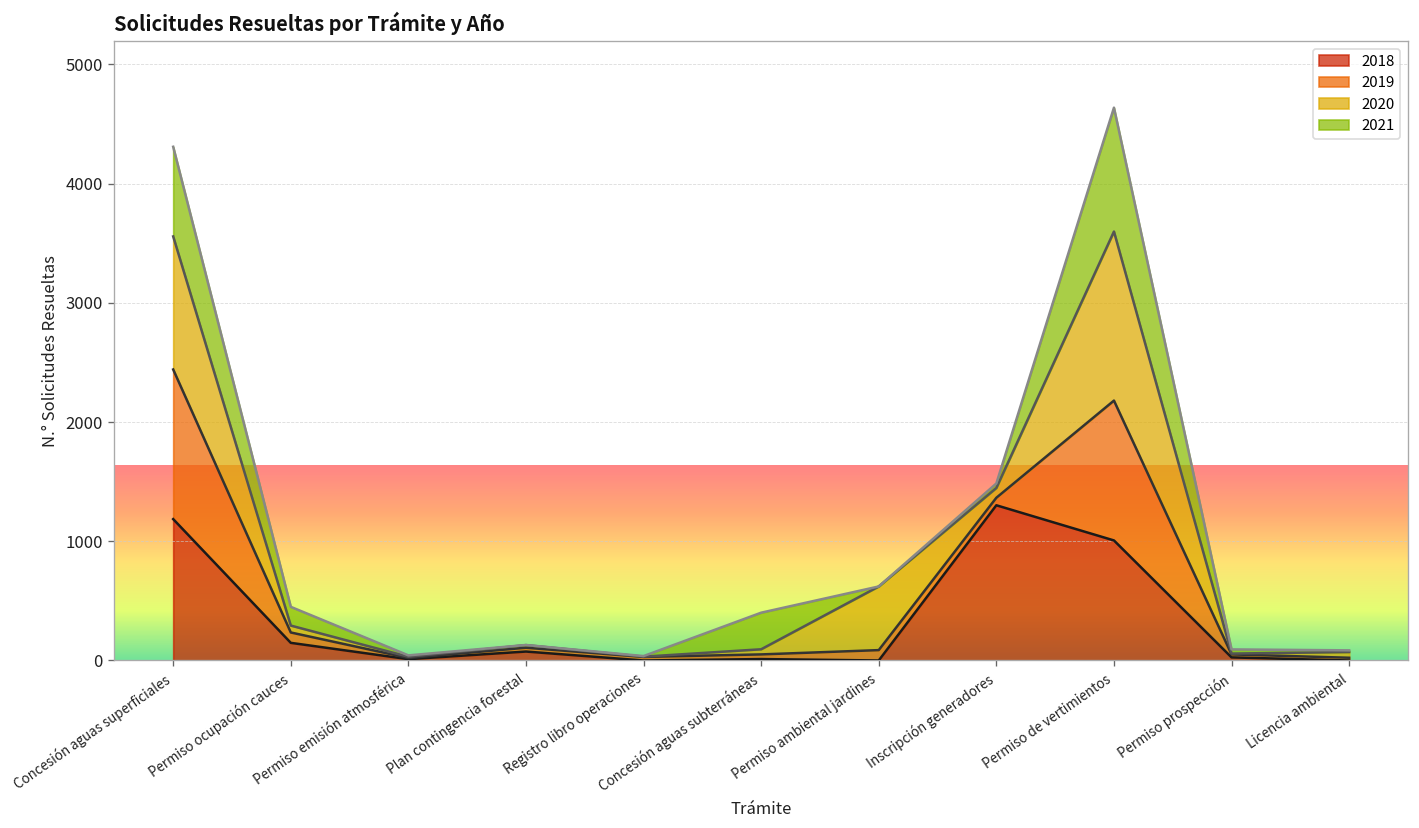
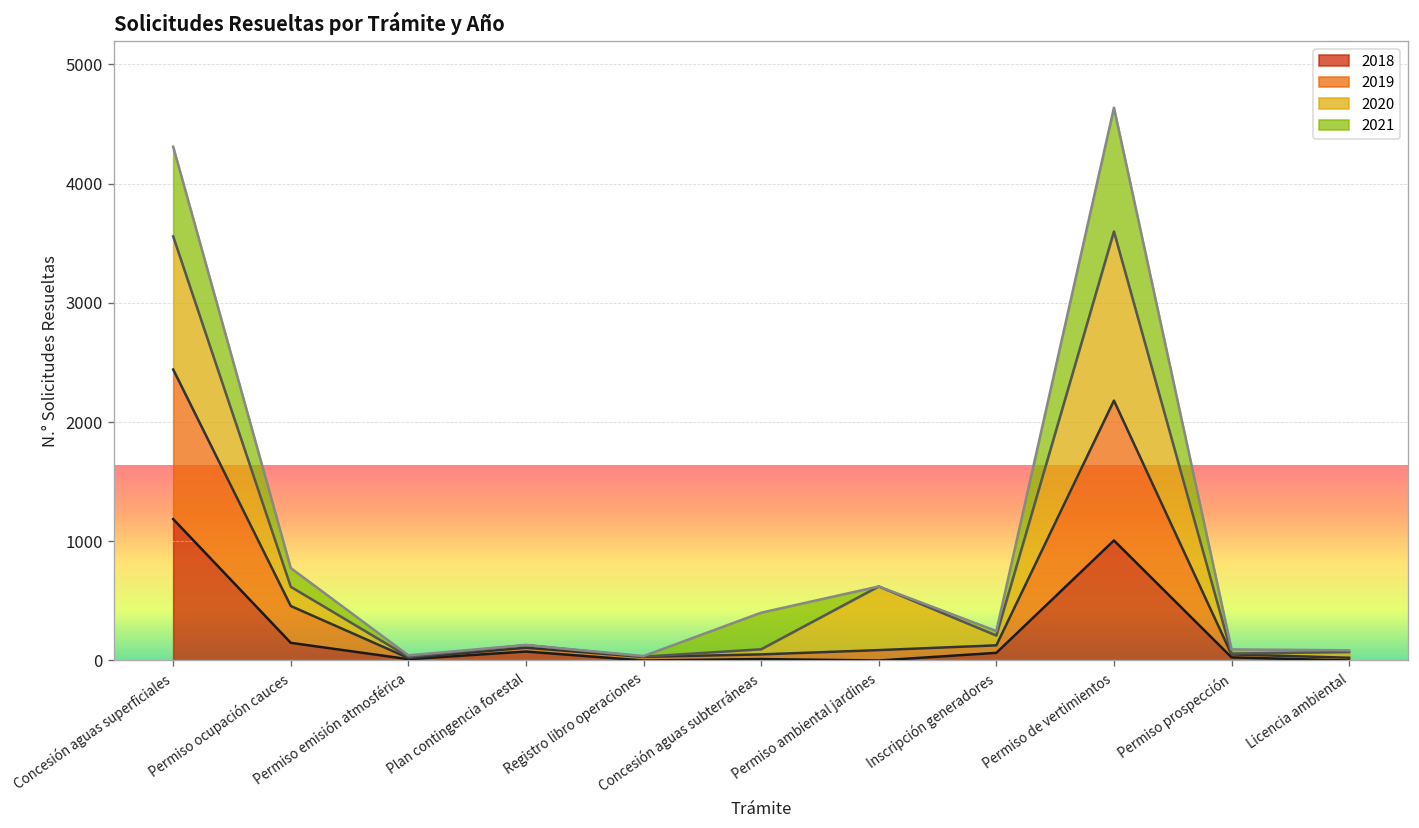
  {
    "2018": {
      "Concesión aguas superficiales": 1200,
      "Permiso ocupación cauces": 100,
      "Plan contingencia forestal": 100,
      "Registro libro operaciones": 0,
      "Concesión aguas subterráneas": 0,
      "Permiso ambiental jardines": 0,
-     "Inscripción generadores": 1300,
+     "Inscripción generadores": 100,
      "Permiso de vertimientos": 1000
    },
    "2019": {
      "Concesión aguas superficiales": 1300,
-     "Permiso ocupación cauces": 100,
+     "Permiso ocupación cauces": 300,
      "Concesión aguas subterráneas": 0,
      "Permiso ambiental jardines": 100,
      "Inscripción generadores": 100,
      "Permiso de vertimientos": 1200
    },
    "2020": {
      "Concesión aguas superficiales": 1100,
-     "Permiso ocupación cauces": 100,
+     "Permiso ocupación cauces": 200,
      "Concesión aguas subterráneas": 0,
      "Inscripción generadores": 100,
      "Permiso de vertimientos": 1400
    },
    "2021": {
      "Concesión aguas superficiales": 800,
      "Permiso ocupación cauces": 200,
      "Concesión aguas subterráneas": 300,
      "Inscripción generadores": 0,
      "Permiso de vertimientos": 1000,
      "Permiso prospección": 0
    }
  }
